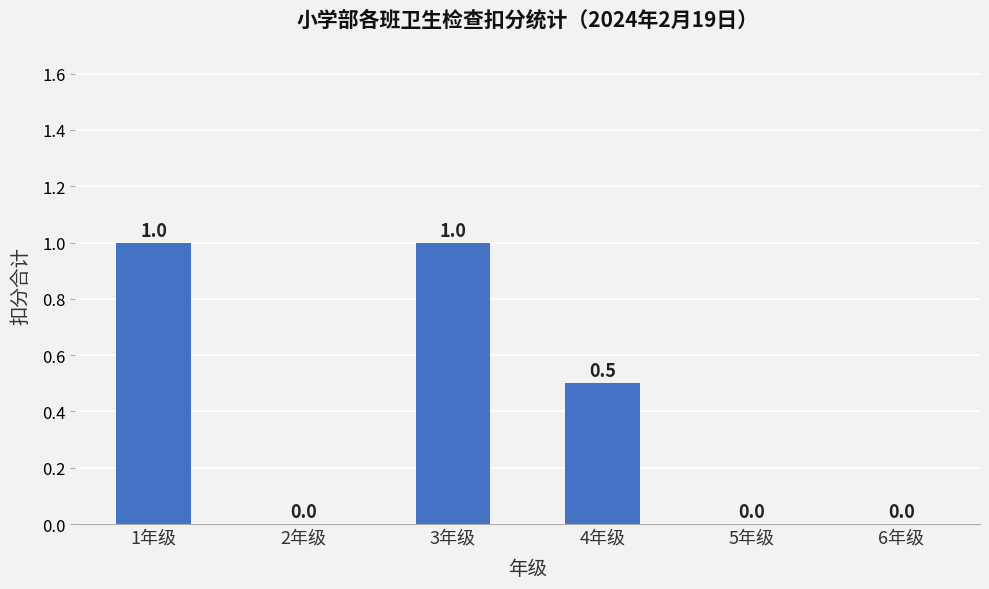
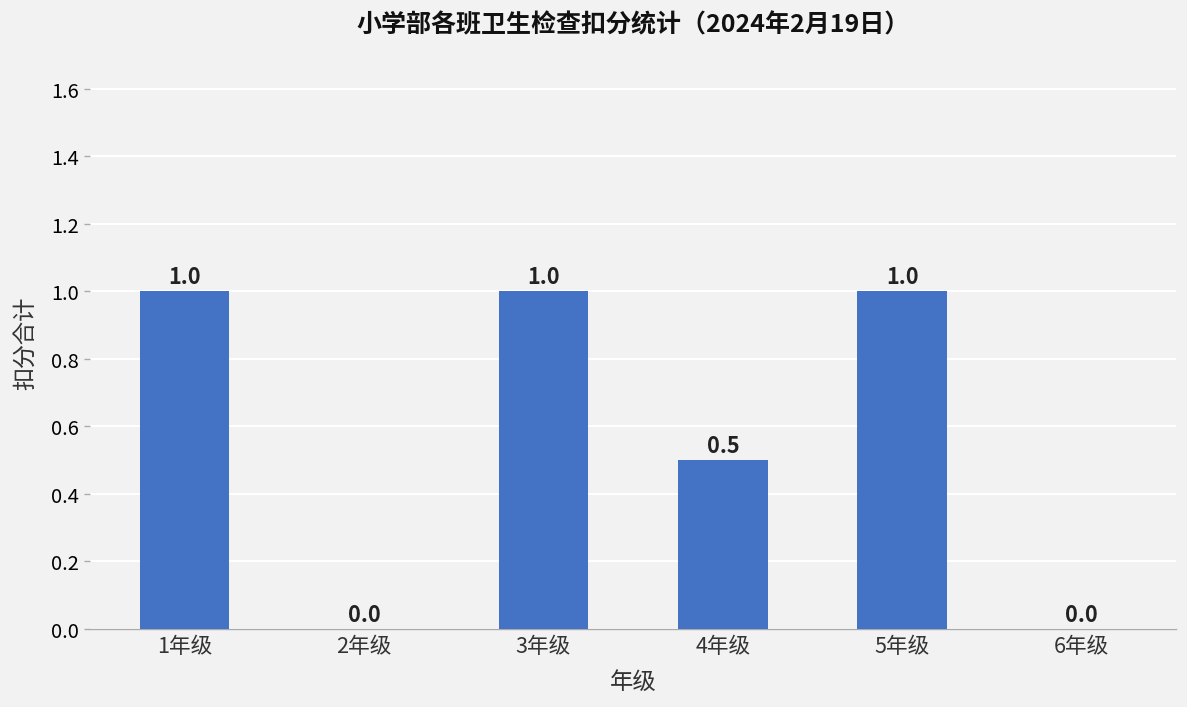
  {
    "1年级": 1.0,
    "2年级": 0.0,
    "3年级": 1.0,
    "4年级": 0.5,
-   "5年级": 0.0,
+   "5年级": 1.0,
    "6年级": 0.0
  }
